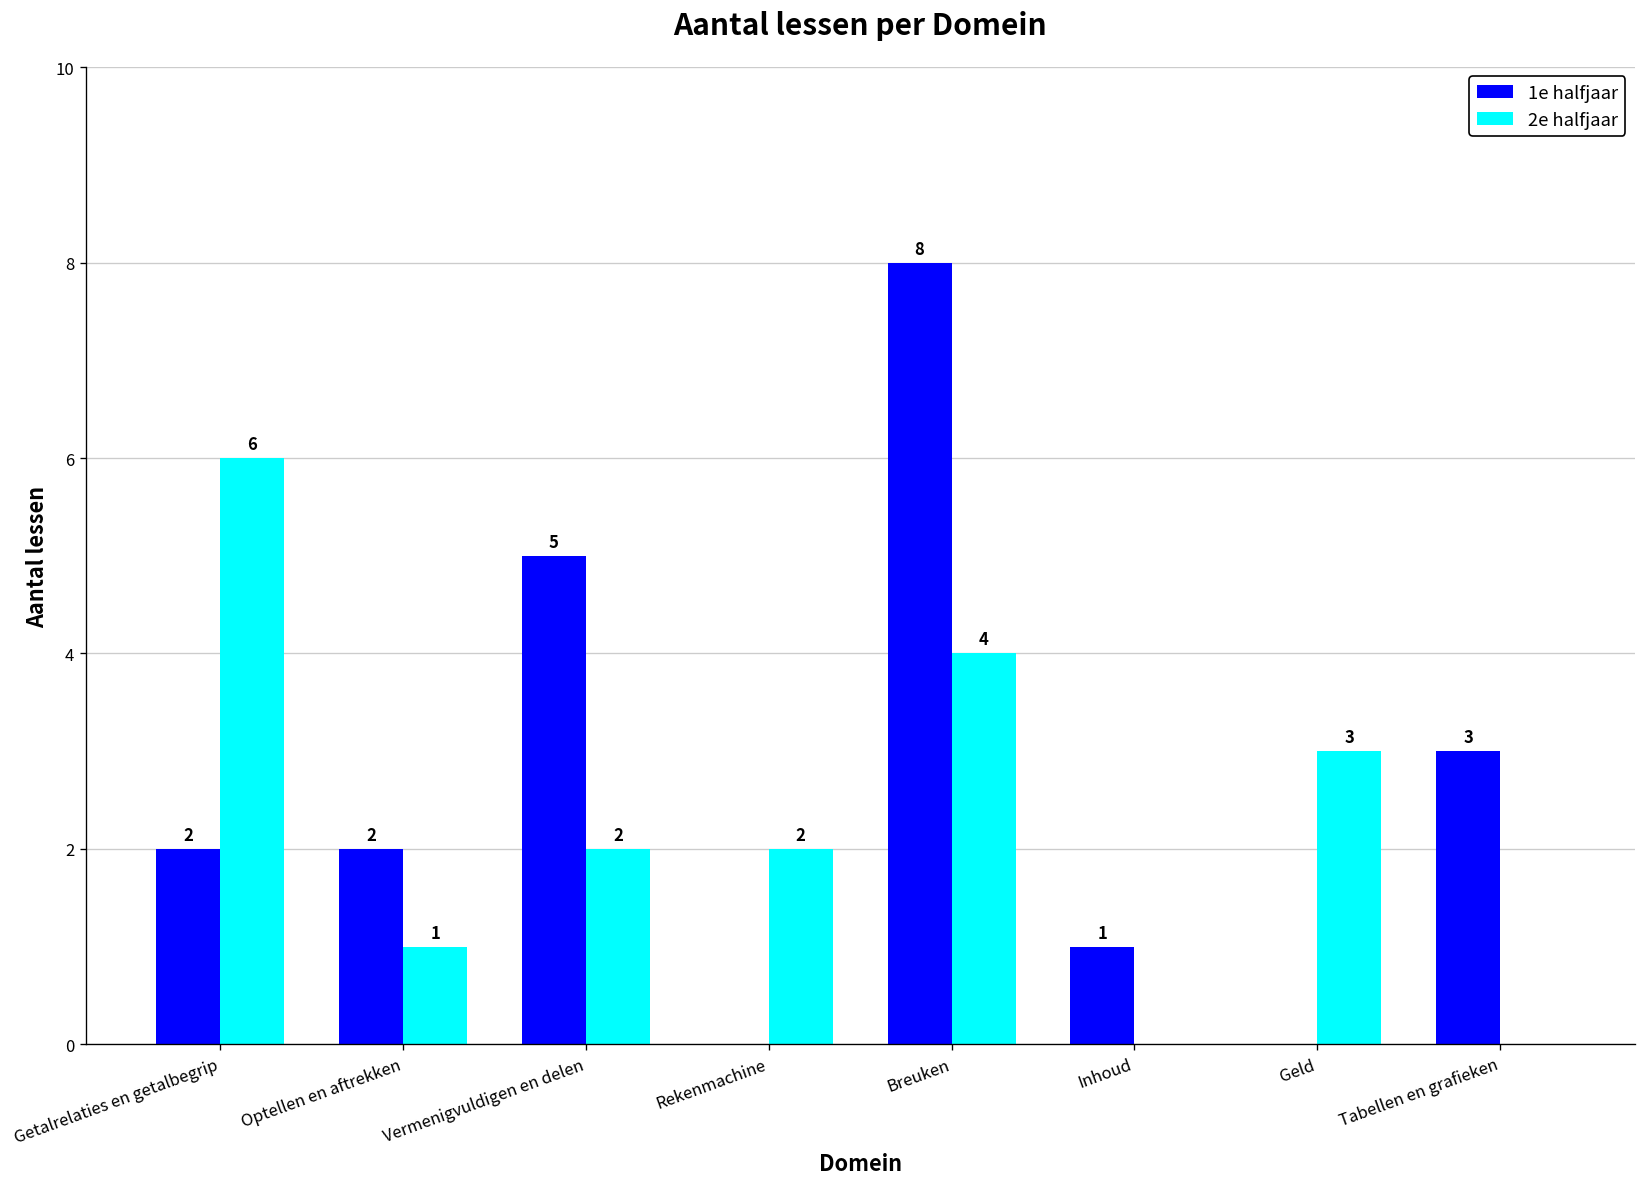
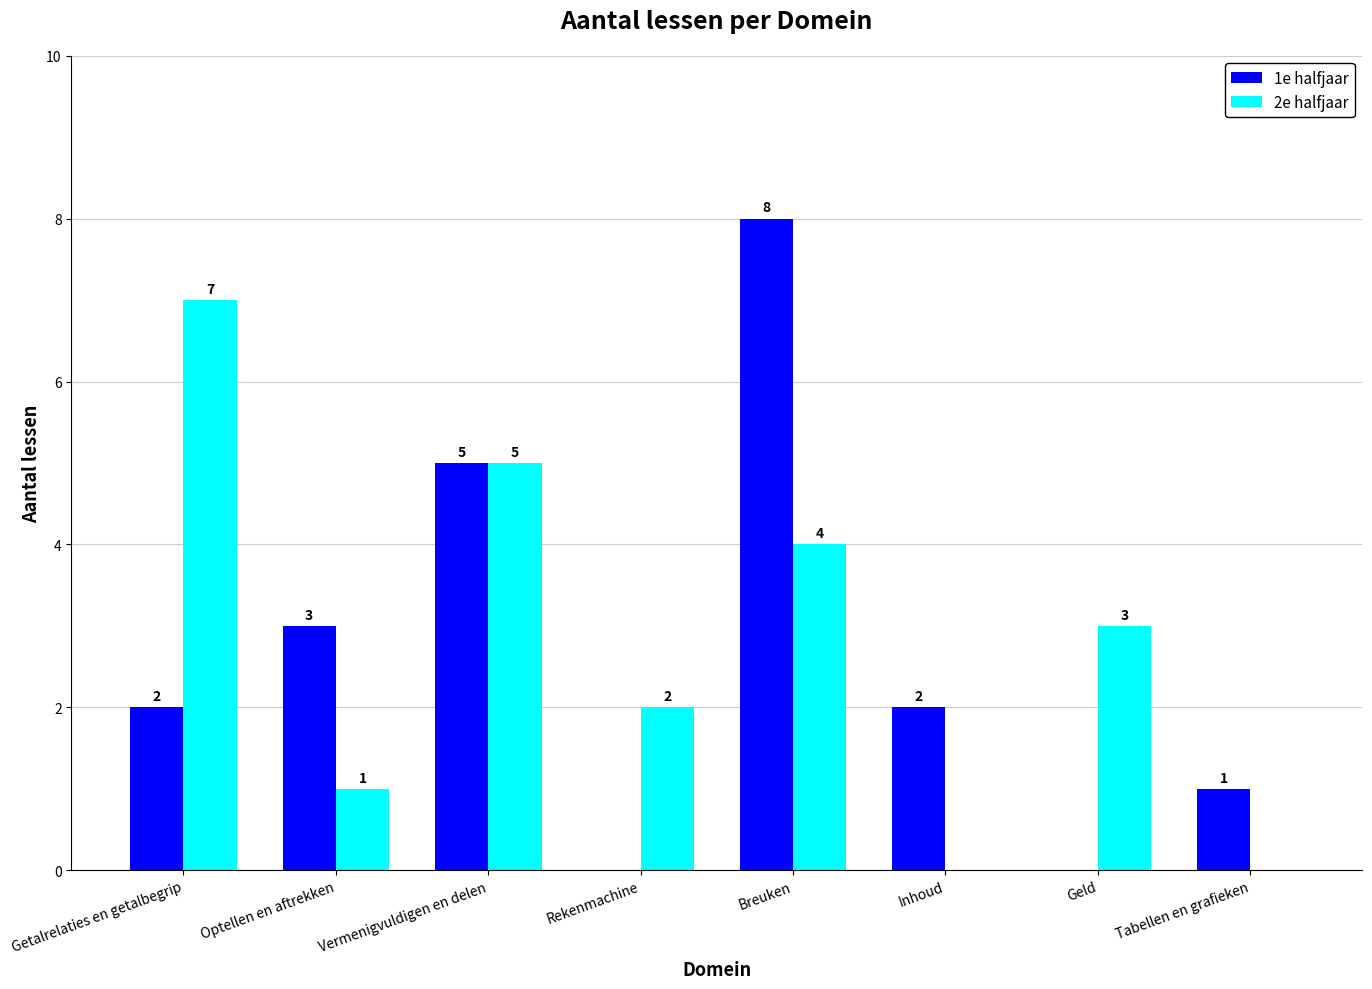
  {
    "1e halfjaar": {
      "Getalrelaties en getalbegrip": 2,
-     "Optellen en aftrekken": 2,
+     "Optellen en aftrekken": 3,
      "Vermenigvuldigen en delen": 5,
      "Breuken": 8,
-     "Inhoud": 1,
-     "Tabellen en grafieken": 3
+     "Inhoud": 2,
+     "Tabellen en grafieken": 1
    },
    "2e halfjaar": {
-     "Getalrelaties en getalbegrip": 6,
+     "Getalrelaties en getalbegrip": 7,
      "Optellen en aftrekken": 1,
-     "Vermenigvuldigen en delen": 2,
+     "Vermenigvuldigen en delen": 5,
      "Rekenmachine": 2,
      "Breuken": 4,
      "Geld": 3
    }
  }
